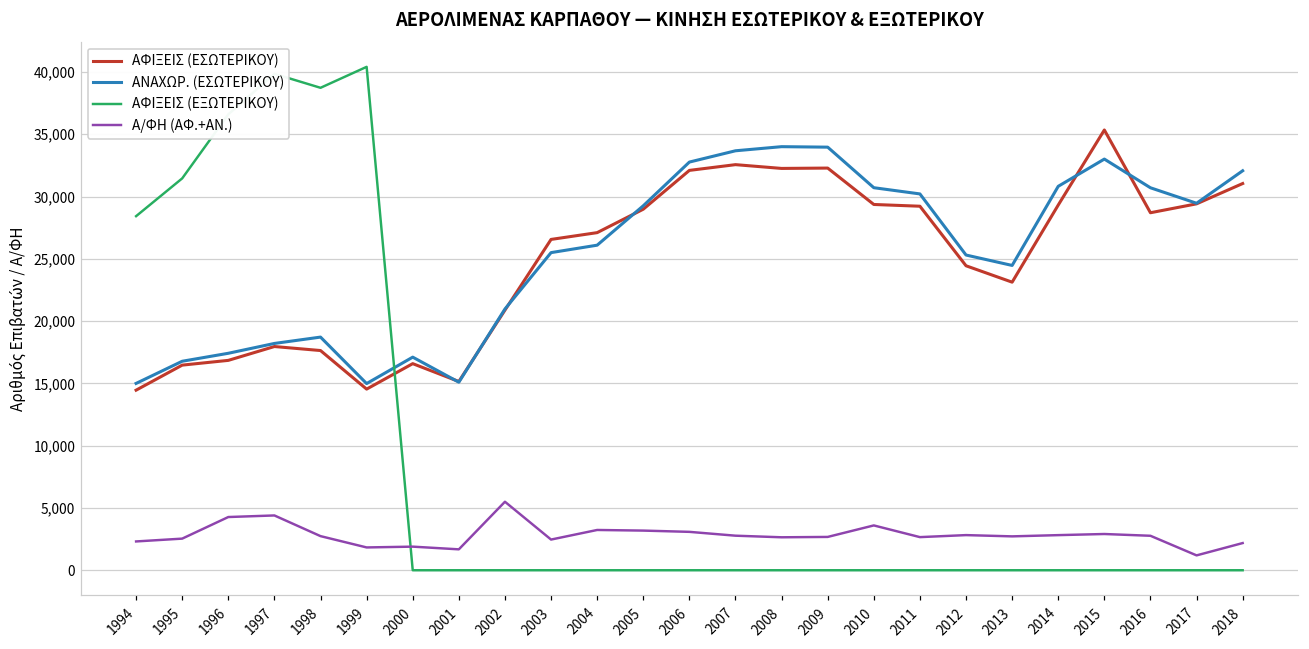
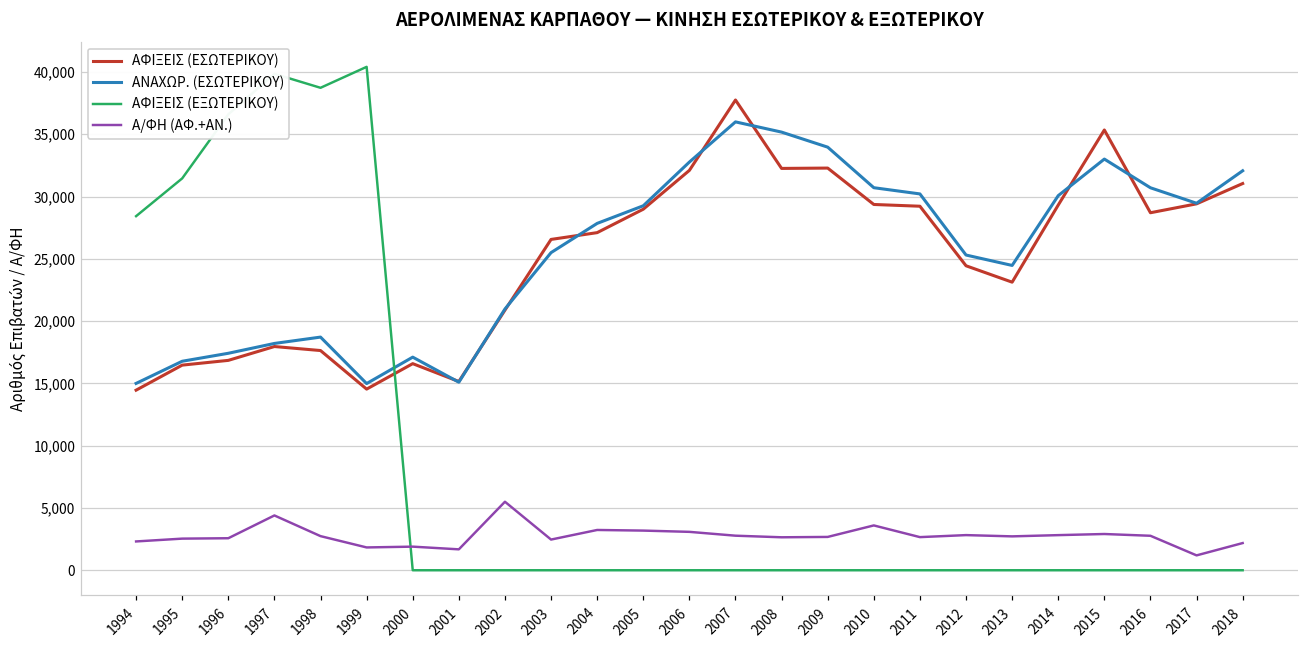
  {
    "ΑΦΙΞΕΙΣ (ΕΣΩΤΕΡΙΚΟΥ)": {
      "1994": "14,500",
      "1995": "16,500",
      "1996": "16,800",
      "1997": "18,000",
      "1998": "17,600",
      "1999": "14,500",
      "2000": "16,600",
      "2003": "26,600",
      "2004": "27,100",
      "2005": "29,000",
      "2006": "32,100",
-     "2007": "32,600",
+     "2007": "37,700",
      "2008": "32,300",
      "2009": "32,300",
      "2010": "29,400",
      "2011": "29,200",
      "2012": "24,400",
      "2013": "23,100",
      "2014": "29,300",
      "2015": "35,300",
      "2016": "28,700",
      "2018": "31,000"
    },
    "ΑΝΑΧΩΡ. (ΕΣΩΤΕΡΙΚΟΥ)": {
      "1994": "15,000",
      "1995": "16,800",
      "1996": "17,400",
      "1997": "18,200",
      "1998": "18,700",
      "1999": "15,000",
      "2000": "17,100",
      "2003": "25,500",
-     "2004": "26,100",
+     "2004": "27,800",
      "2005": "29,300",
      "2006": "32,800",
-     "2007": "33,700",
-     "2008": "34,000",
+     "2007": "36,000",
+     "2008": "35,200",
      "2009": "34,000",
      "2010": "30,700",
      "2011": "30,200",
      "2012": "25,300",
      "2013": "24,500",
-     "2014": "30,800",
+     "2014": "30,100",
      "2015": "33,000",
      "2016": "30,700",
      "2018": "32,100"
    },
    "ΑΦΙΞΕΙΣ (ΕΞΩΤΕΡΙΚΟΥ)": {
      "1994": "28,400",
      "1995": "31,500",
      "1998": "38,700",
      "1999": "40,400",
      "2000": "0",
      "2001": "0",
      "2002": "0",
      "2003": "0",
      "2004": "0",
      "2005": "0",
      "2006": "0",
      "2007": "0",
      "2008": "0",
      "2009": "0",
      "2010": "0",
      "2011": "0",
      "2012": "0",
      "2013": "0",
      "2014": "0",
      "2015": "0",
      "2016": "0",
      "2017": "0",
      "2018": "0"
    },
    "Α/ΦΗ (ΑΦ.+ΑΝ.)": {
      "1994": "2,300",
      "1995": "2,500",
-     "1996": "4,300",
+     "1996": "2,600",
      "1997": "4,400",
      "1998": "2,700",
      "1999": "1,800",
      "2000": "1,900",
      "2001": "1,700",
      "2002": "5,500",
      "2003": "2,500",
      "2004": "3,200",
      "2005": "3,200",
      "2006": "3,100",
      "2007": "2,800",
      "2008": "2,600",
      "2009": "2,700",
      "2010": "3,600",
      "2011": "2,700",
      "2012": "2,800",
      "2013": "2,700",
      "2014": "2,800",
      "2015": "2,900",
      "2016": "2,800",
      "2017": "1,200",
      "2018": "2,200"
    }
  }
